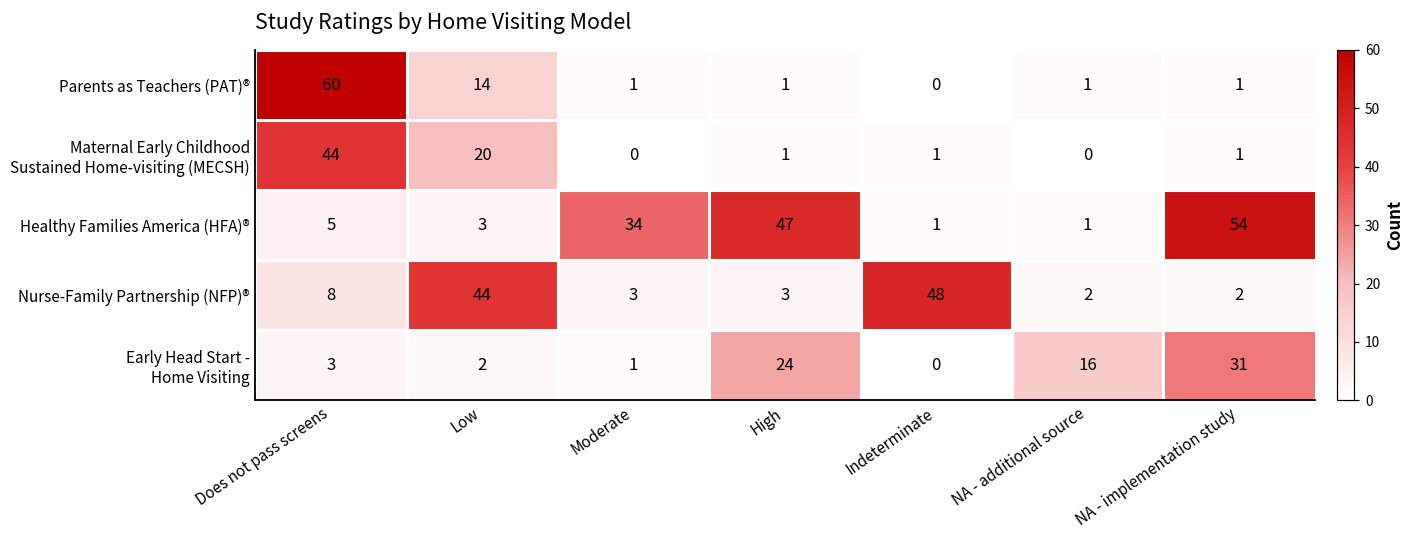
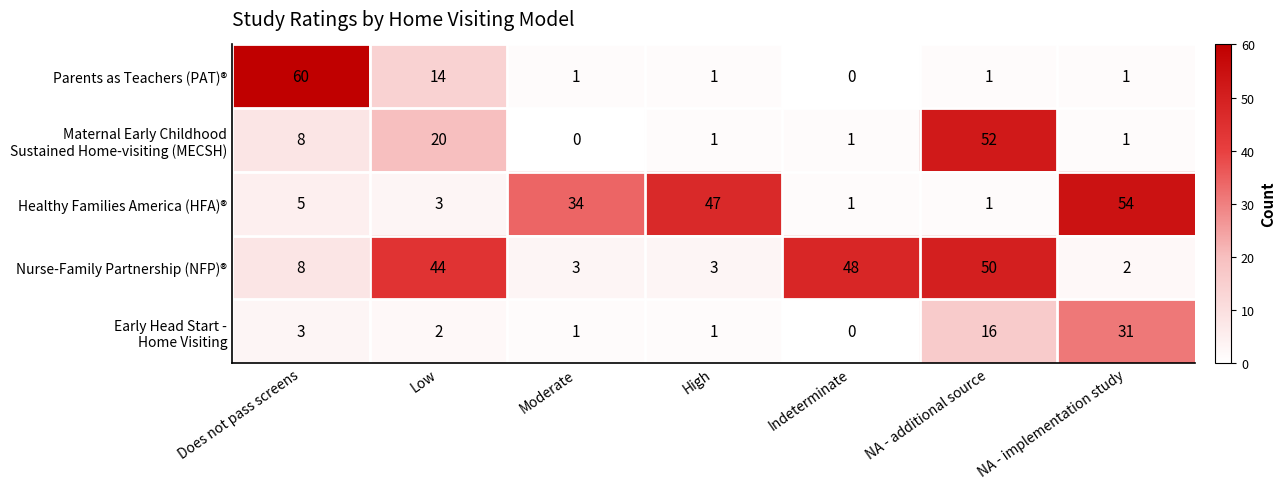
  {
    "Parents as Teachers (PAT)®": {
      "Does not pass screens": 60,
      "Low": 14,
      "Moderate": 1,
      "High": 1,
      "Indeterminate": 0,
      "NA - additional source": 1,
      "NA - implementation study": 1
    },
    "Maternal Early Childhood Sustained Home-visiting (MECSH)": {
-     "Does not pass screens": 44,
+     "Does not pass screens": 8,
      "Low": 20,
      "Moderate": 0,
      "High": 1,
      "Indeterminate": 1,
-     "NA - additional source": 0,
+     "NA - additional source": 52,
      "NA - implementation study": 1
    },
    "Healthy Families America (HFA)®": {
      "Does not pass screens": 5,
      "Low": 3,
      "Moderate": 34,
      "High": 47,
      "Indeterminate": 1,
      "NA - additional source": 1,
      "NA - implementation study": 54
    },
    "Nurse-Family Partnership (NFP)®": {
      "Does not pass screens": 8,
      "Low": 44,
      "Moderate": 3,
      "High": 3,
      "Indeterminate": 48,
-     "NA - additional source": 2,
+     "NA - additional source": 50,
      "NA - implementation study": 2
    },
    "Early Head Start - Home Visiting": {
      "Does not pass screens": 3,
      "Low": 2,
      "Moderate": 1,
-     "High": 24,
+     "High": 1,
      "Indeterminate": 0,
      "NA - additional source": 16,
      "NA - implementation study": 31
    }
  }
